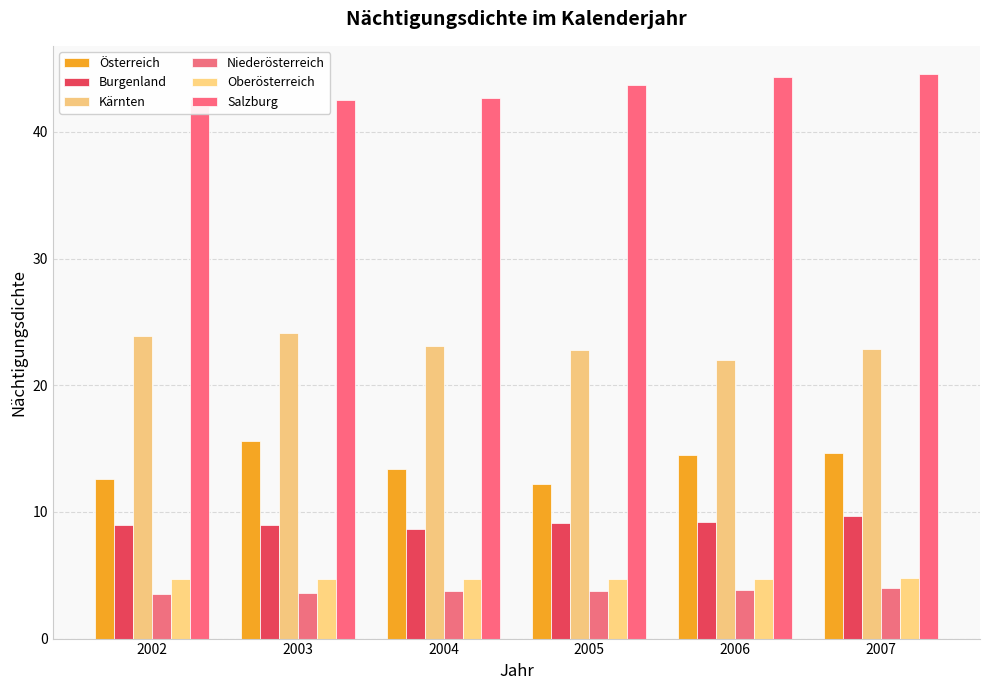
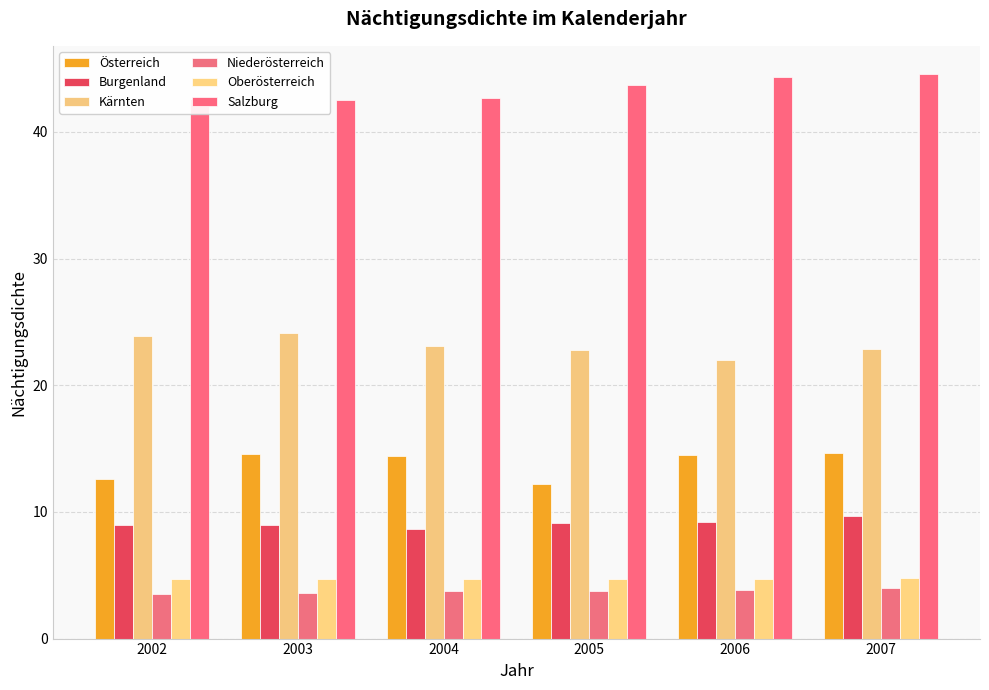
  {
    "Österreich": {
      "2002": 12.6,
-     "2003": 15.6,
-     "2004": 13.4,
+     "2003": 14.6,
+     "2004": 14.4,
      "2005": 12.2,
      "2006": 14.5,
      "2007": 14.7
    }
  }
